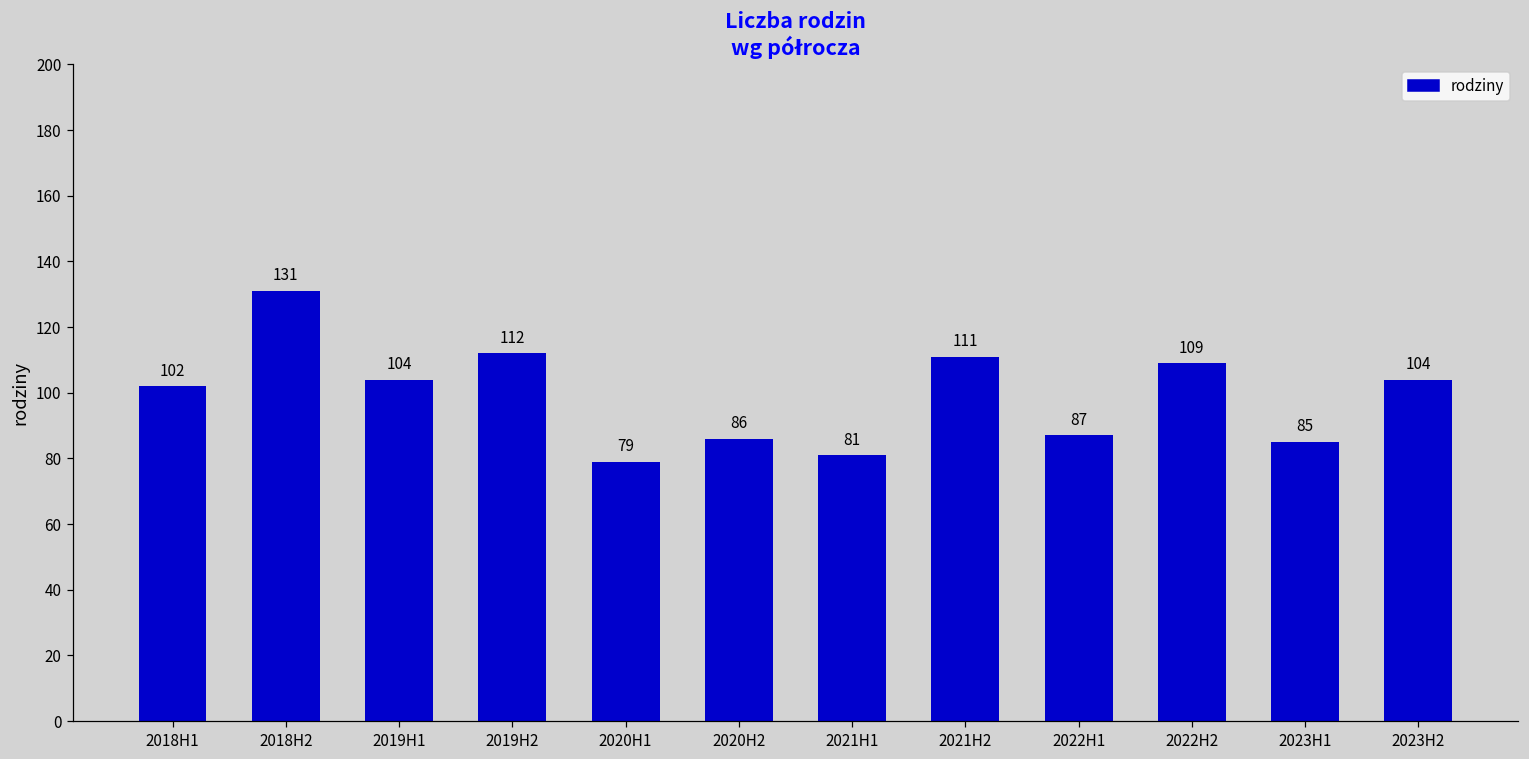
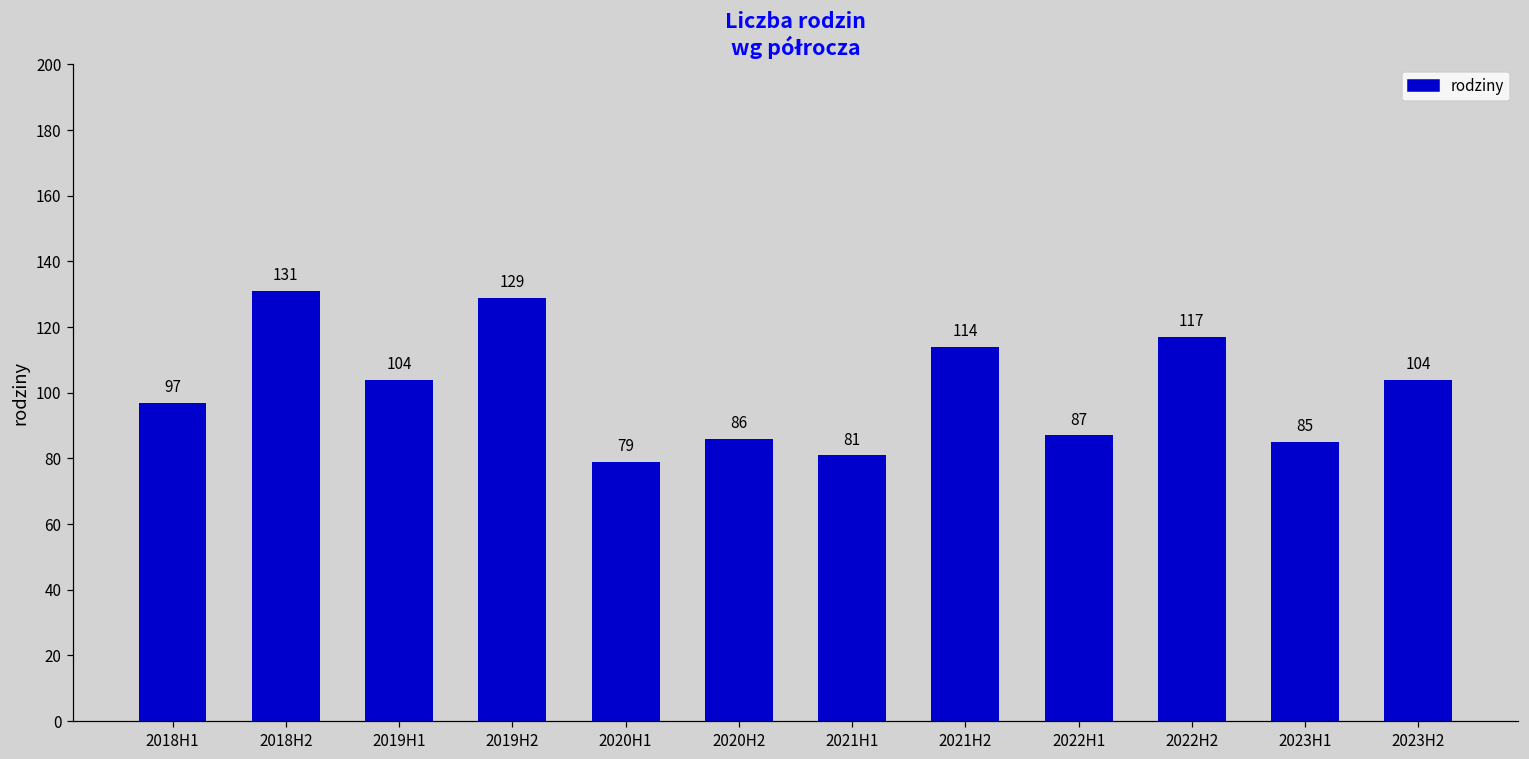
  {
-   "2018H1": 102,
+   "2018H1": 97,
    "2018H2": 131,
    "2019H1": 104,
-   "2019H2": 112,
+   "2019H2": 129,
    "2020H1": 79,
    "2020H2": 86,
    "2021H1": 81,
-   "2021H2": 111,
+   "2021H2": 114,
    "2022H1": 87,
-   "2022H2": 109,
+   "2022H2": 117,
    "2023H1": 85,
    "2023H2": 104
  }
